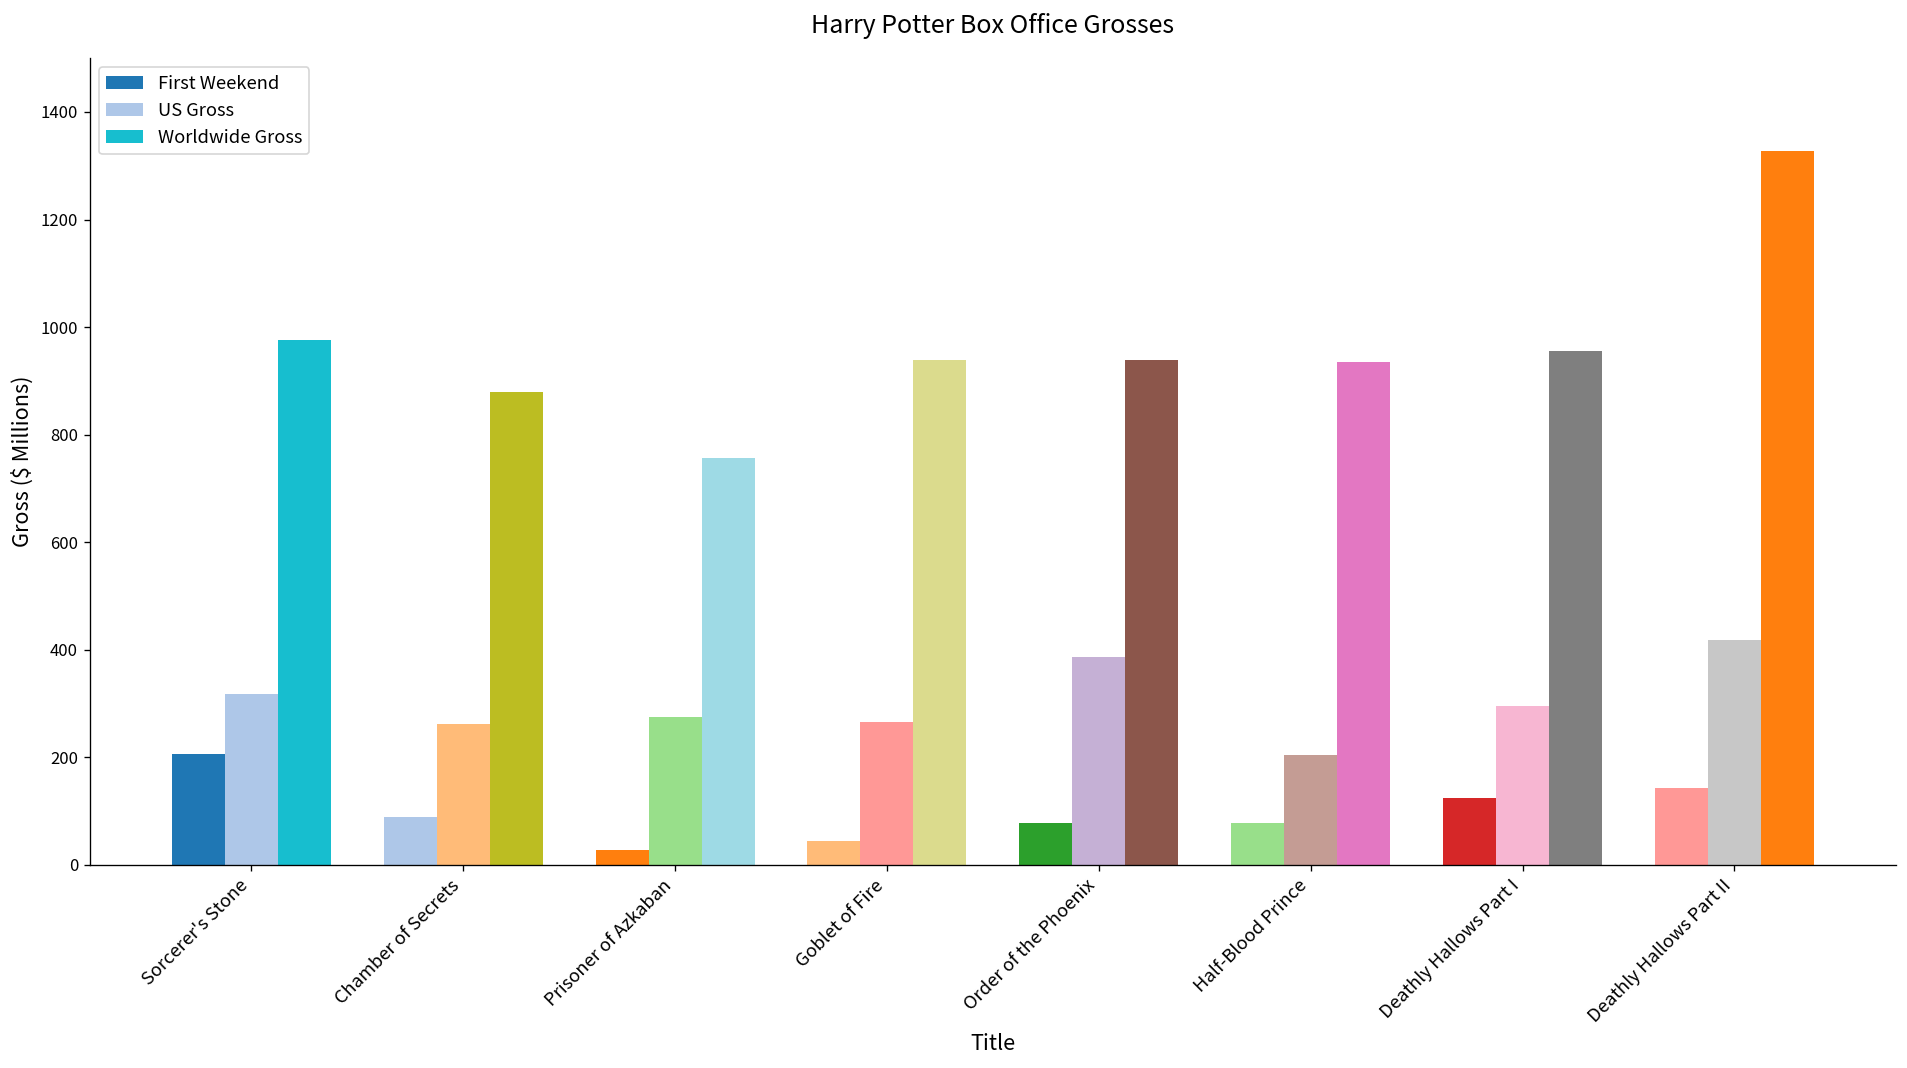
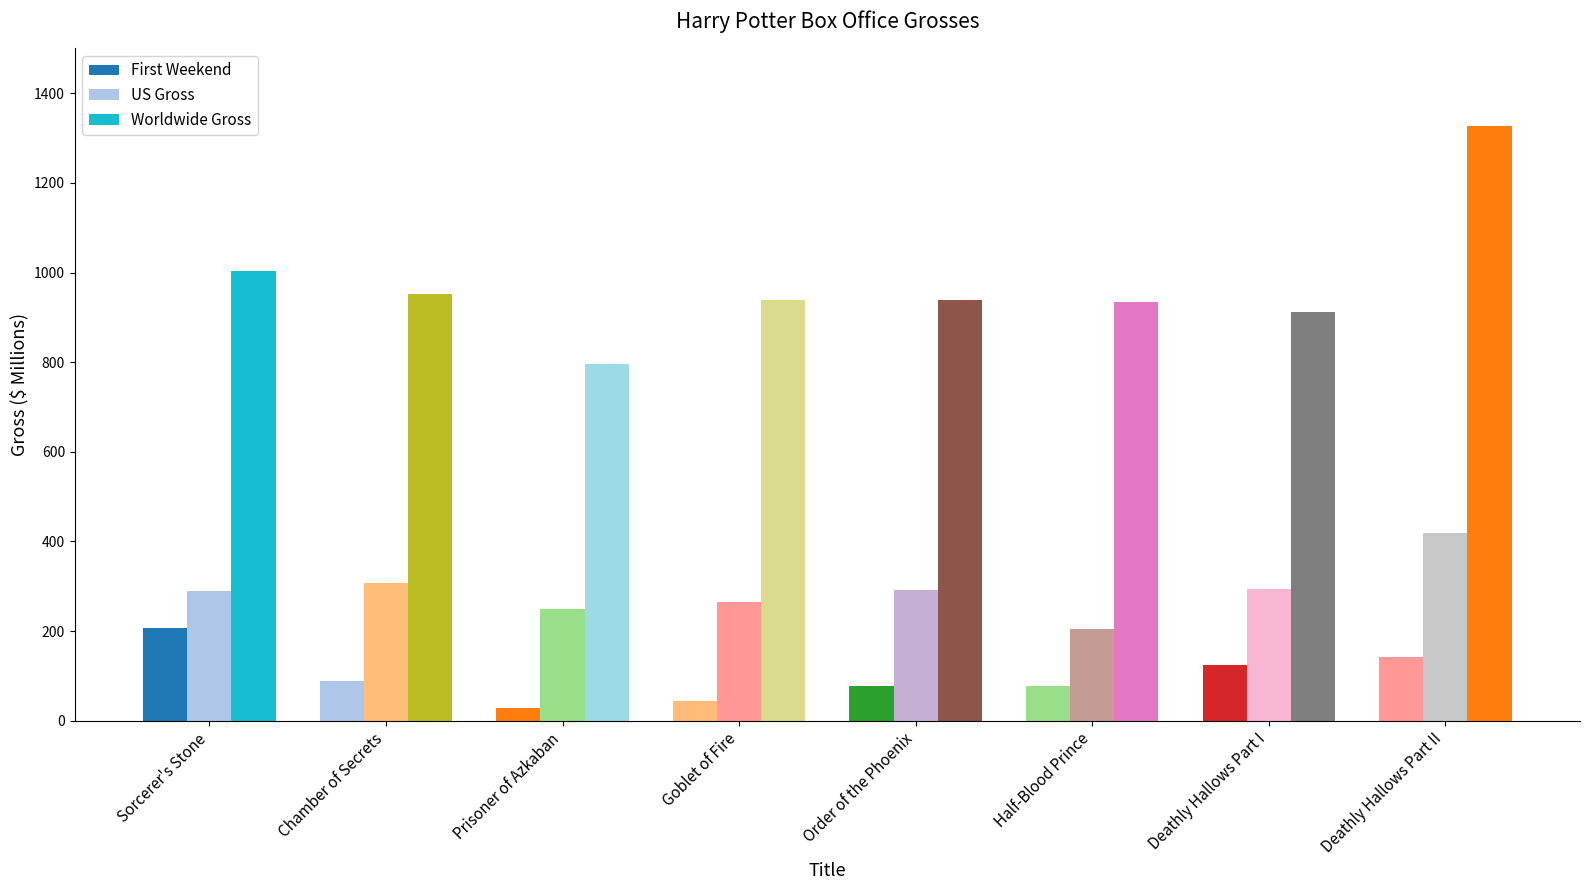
  {
    "First Weekend": {
      "Sorcerer's Stone": 210,
      "Chamber of Secrets": 90,
      "Prisoner of Azkaban": 30,
      "Goblet of Fire": 40,
      "Order of the Phoenix": 80,
      "Half-Blood Prince": 80,
      "Deathly Hallows Part I": 130,
      "Deathly Hallows Part II": 140
    },
    "US Gross": {
-     "Sorcerer's Stone": 320,
-     "Chamber of Secrets": 260,
-     "Prisoner of Azkaban": 280,
+     "Sorcerer's Stone": 290,
+     "Chamber of Secrets": 310,
+     "Prisoner of Azkaban": 250,
      "Goblet of Fire": 270,
-     "Order of the Phoenix": 390,
+     "Order of the Phoenix": 290,
      "Half-Blood Prince": 200,
      "Deathly Hallows Part I": 300,
      "Deathly Hallows Part II": 420
    },
    "Worldwide Gross": {
-     "Sorcerer's Stone": 980,
-     "Chamber of Secrets": 880,
-     "Prisoner of Azkaban": 760,
+     "Sorcerer's Stone": 1000,
+     "Chamber of Secrets": 950,
+     "Prisoner of Azkaban": 800,
      "Goblet of Fire": 940,
      "Order of the Phoenix": 940,
      "Half-Blood Prince": 930,
-     "Deathly Hallows Part I": 960,
+     "Deathly Hallows Part I": 910,
      "Deathly Hallows Part II": 1330
    }
  }
